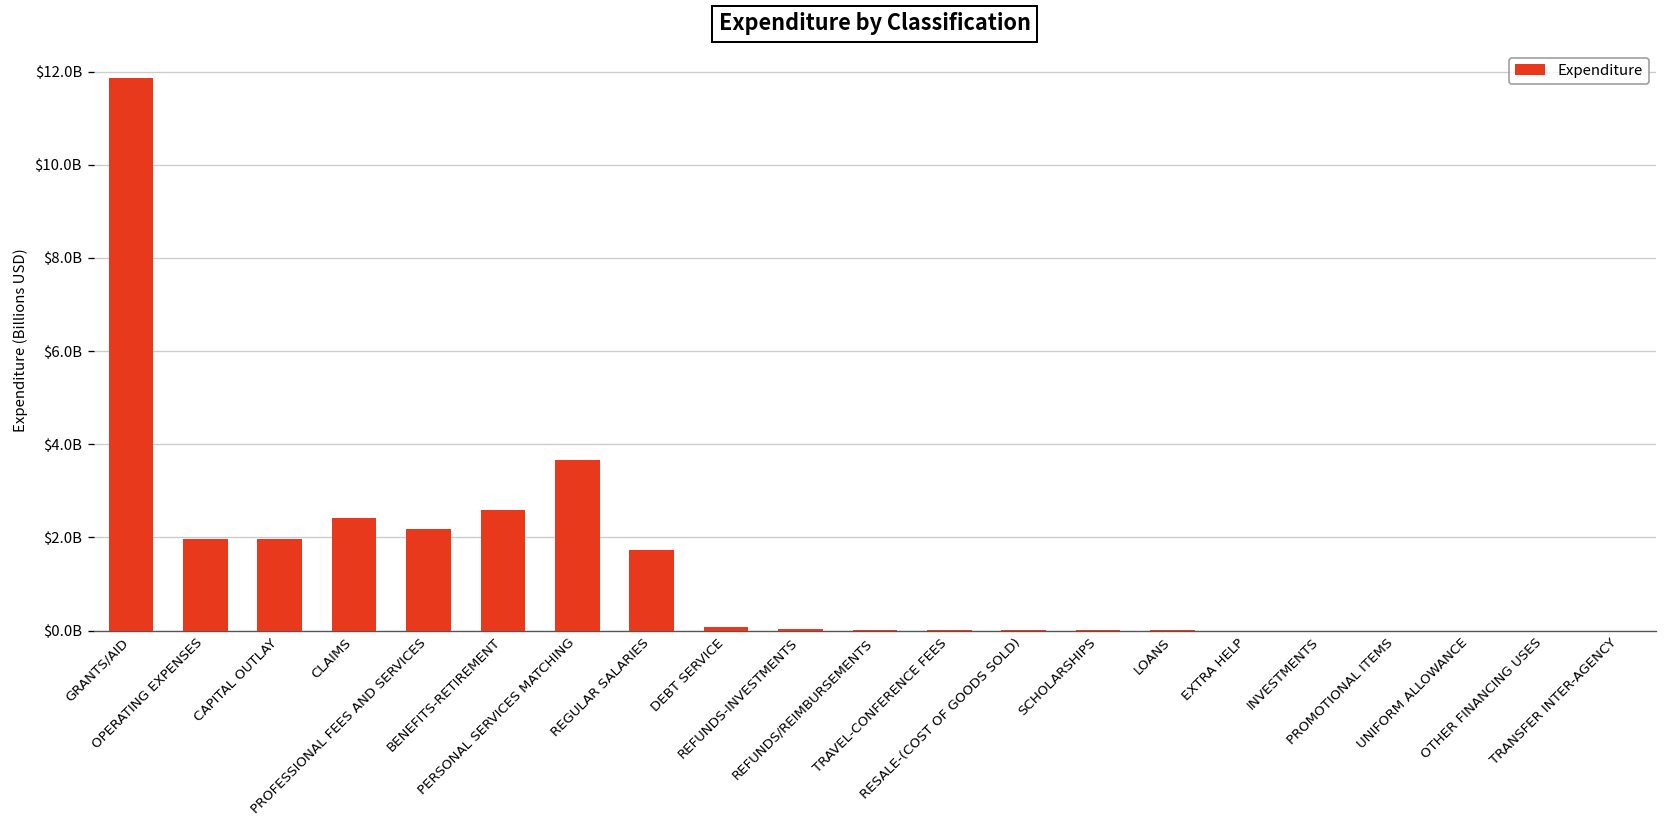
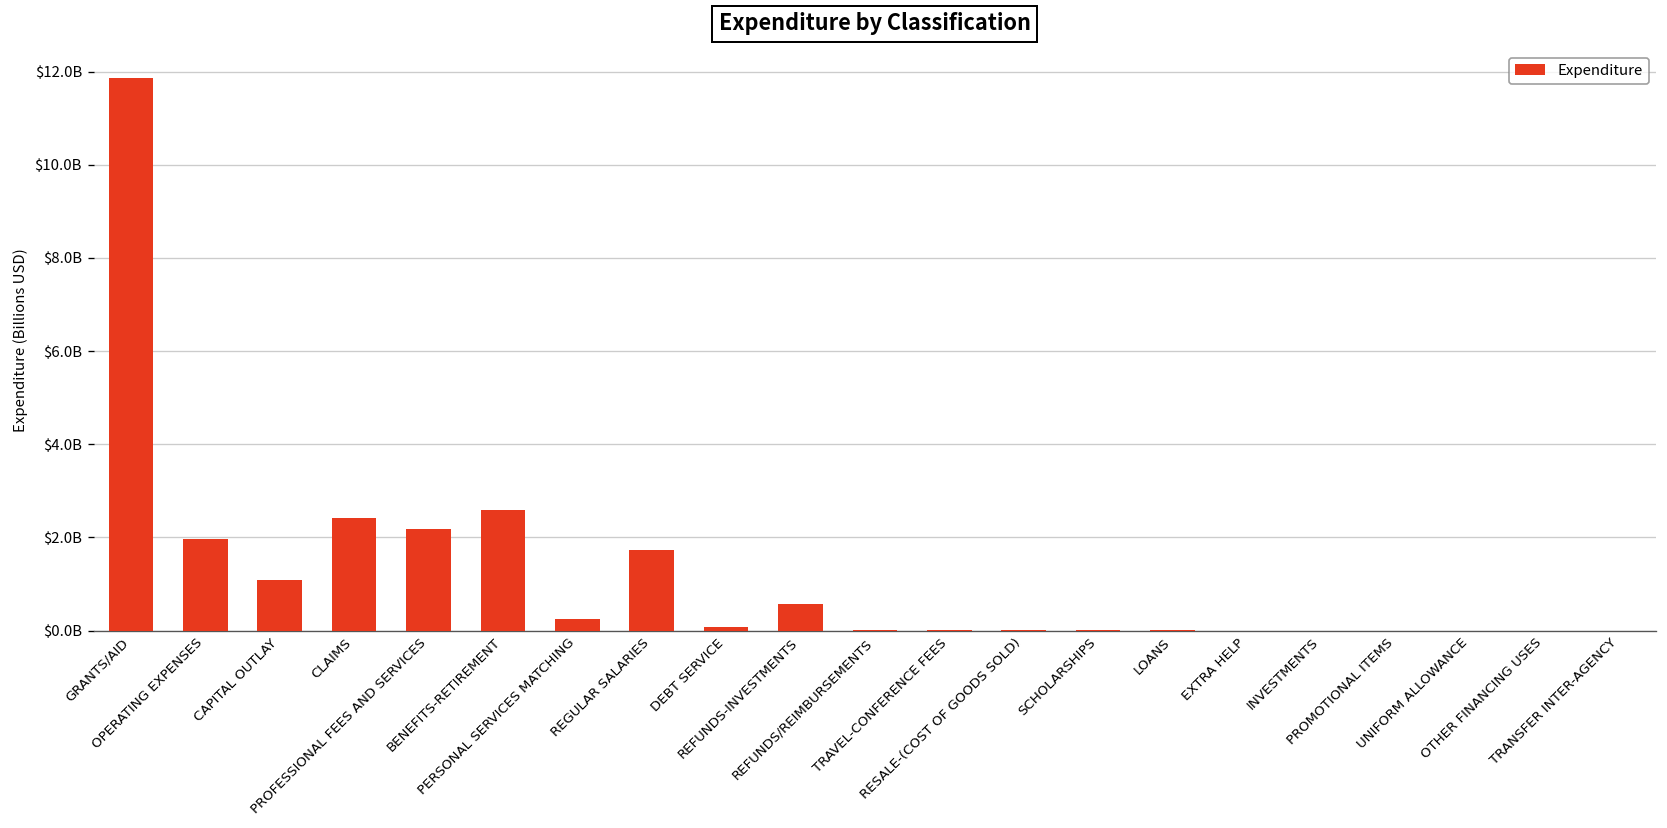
  {
    "GRANTS/AID": "$11900000000",
    "OPERATING EXPENSES": "$2000000000",
-   "CAPITAL OUTLAY": "$2000000000",
+   "CAPITAL OUTLAY": "$1100000000",
    "CLAIMS": "$2400000000",
    "PROFESSIONAL FEES AND SERVICES": "$2200000000",
    "BENEFITS-RETIREMENT": "$2600000000",
-   "PERSONAL SERVICES MATCHING": "$3700000000",
+   "PERSONAL SERVICES MATCHING": "$200000000",
    "REGULAR SALARIES": "$1700000000",
    "DEBT SERVICE": "$100000000",
-   "REFUNDS-INVESTMENTS": "$0"
+   "REFUNDS-INVESTMENTS": "$600000000"
  }
